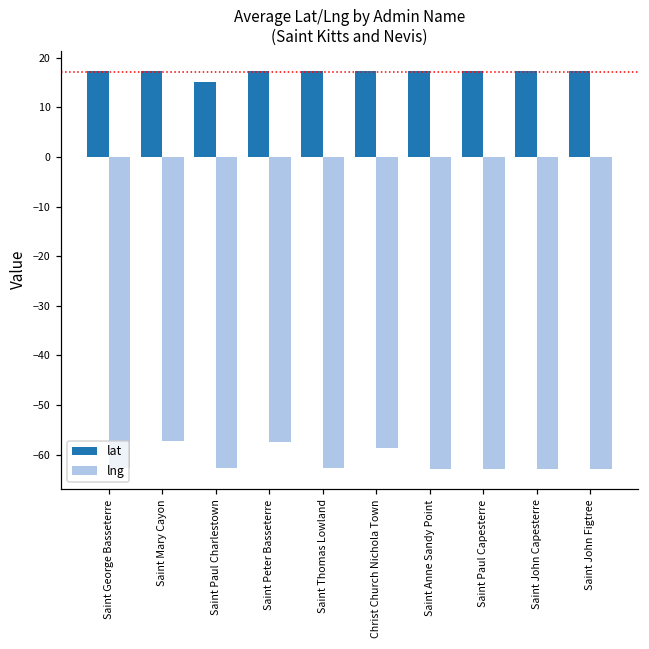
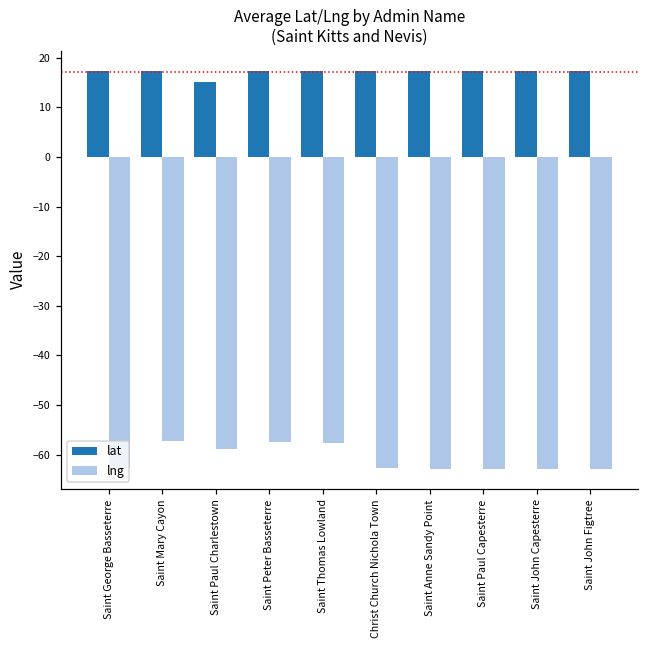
  {
    "lat": {
      "Saint George Basseterre": 17,
      "Saint Mary Cayon": 17,
      "Saint Paul Charlestown": 15,
      "Saint Peter Basseterre": 17,
      "Saint Thomas Lowland": 17,
      "Christ Church Nichola Town": 17,
      "Saint Anne Sandy Point": 17,
      "Saint Paul Capesterre": 17,
      "Saint John Capesterre": 17,
      "Saint John Figtree": 17
    },
    "lng": {
      "Saint Mary Cayon": -57,
-     "Saint Paul Charlestown": -63,
+     "Saint Paul Charlestown": -59,
      "Saint Peter Basseterre": -58,
-     "Saint Thomas Lowland": -63,
-     "Christ Church Nichola Town": -59,
+     "Saint Thomas Lowland": -58,
+     "Christ Church Nichola Town": -63,
      "Saint Anne Sandy Point": -63,
      "Saint Paul Capesterre": -63,
      "Saint John Capesterre": -63,
      "Saint John Figtree": -63
    }
  }
